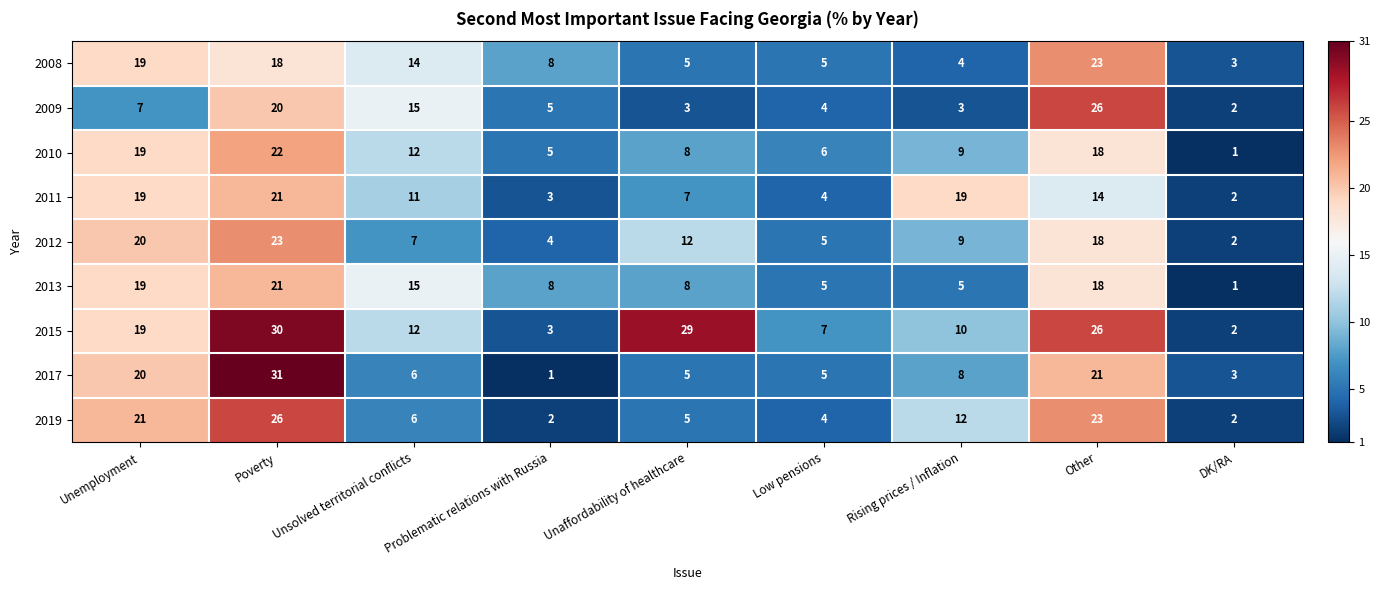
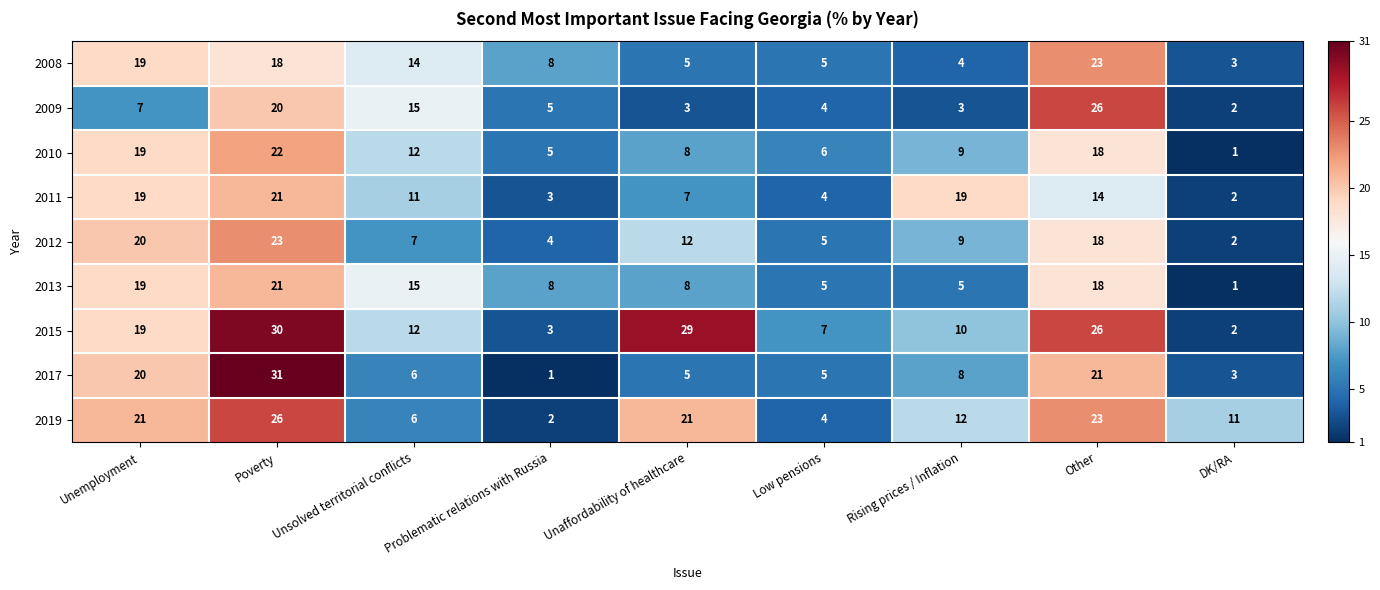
  {
    "2008": {
      "Unemployment": 19,
      "Poverty": 18,
      "Unsolved territorial conflicts": 14,
      "Problematic relations with Russia": 8,
      "Unaffordability of healthcare": 5,
      "Low pensions": 5,
      "Rising prices / Inflation": 4,
      "Other": 23,
      "DK/RA": 3
    },
    "2009": {
      "Unemployment": 7,
      "Poverty": 20,
      "Unsolved territorial conflicts": 15,
      "Problematic relations with Russia": 5,
      "Unaffordability of healthcare": 3,
      "Low pensions": 4,
      "Rising prices / Inflation": 3,
      "Other": 26,
      "DK/RA": 2
    },
    "2010": {
      "Unemployment": 19,
      "Poverty": 22,
      "Unsolved territorial conflicts": 12,
      "Problematic relations with Russia": 5,
      "Unaffordability of healthcare": 8,
      "Low pensions": 6,
      "Rising prices / Inflation": 9,
      "Other": 18,
      "DK/RA": 1
    },
    "2011": {
      "Unemployment": 19,
      "Poverty": 21,
      "Unsolved territorial conflicts": 11,
      "Problematic relations with Russia": 3,
      "Unaffordability of healthcare": 7,
      "Low pensions": 4,
      "Rising prices / Inflation": 19,
      "Other": 14,
      "DK/RA": 2
    },
    "2012": {
      "Unemployment": 20,
      "Poverty": 23,
      "Unsolved territorial conflicts": 7,
      "Problematic relations with Russia": 4,
      "Unaffordability of healthcare": 12,
      "Low pensions": 5,
      "Rising prices / Inflation": 9,
      "Other": 18,
      "DK/RA": 2
    },
    "2013": {
      "Unemployment": 19,
      "Poverty": 21,
      "Unsolved territorial conflicts": 15,
      "Problematic relations with Russia": 8,
      "Unaffordability of healthcare": 8,
      "Low pensions": 5,
      "Rising prices / Inflation": 5,
      "Other": 18,
      "DK/RA": 1
    },
    "2015": {
      "Unemployment": 19,
      "Poverty": 30,
      "Unsolved territorial conflicts": 12,
      "Problematic relations with Russia": 3,
      "Unaffordability of healthcare": 29,
      "Low pensions": 7,
      "Rising prices / Inflation": 10,
      "Other": 26,
      "DK/RA": 2
    },
    "2017": {
      "Unemployment": 20,
      "Poverty": 31,
      "Unsolved territorial conflicts": 6,
      "Problematic relations with Russia": 1,
      "Unaffordability of healthcare": 5,
      "Low pensions": 5,
      "Rising prices / Inflation": 8,
      "Other": 21,
      "DK/RA": 3
    },
    "2019": {
      "Unemployment": 21,
      "Poverty": 26,
      "Unsolved territorial conflicts": 6,
      "Problematic relations with Russia": 2,
-     "Unaffordability of healthcare": 5,
+     "Unaffordability of healthcare": 21,
      "Low pensions": 4,
      "Rising prices / Inflation": 12,
      "Other": 23,
-     "DK/RA": 2
+     "DK/RA": 11
    }
  }
